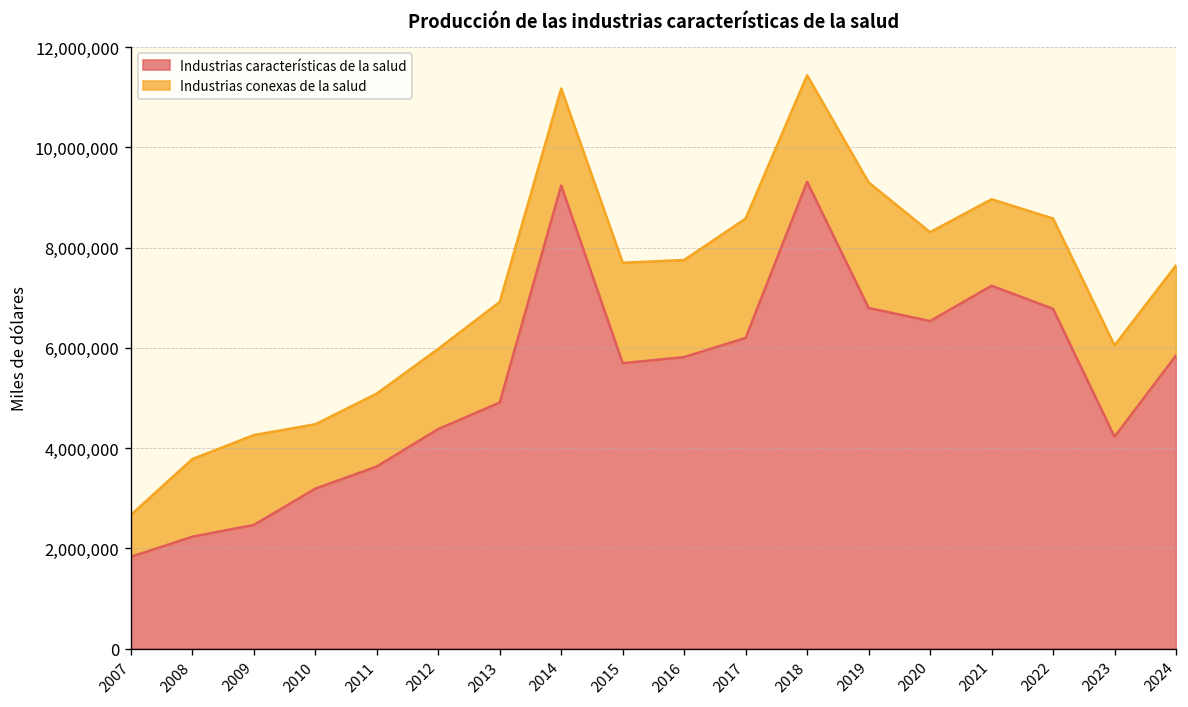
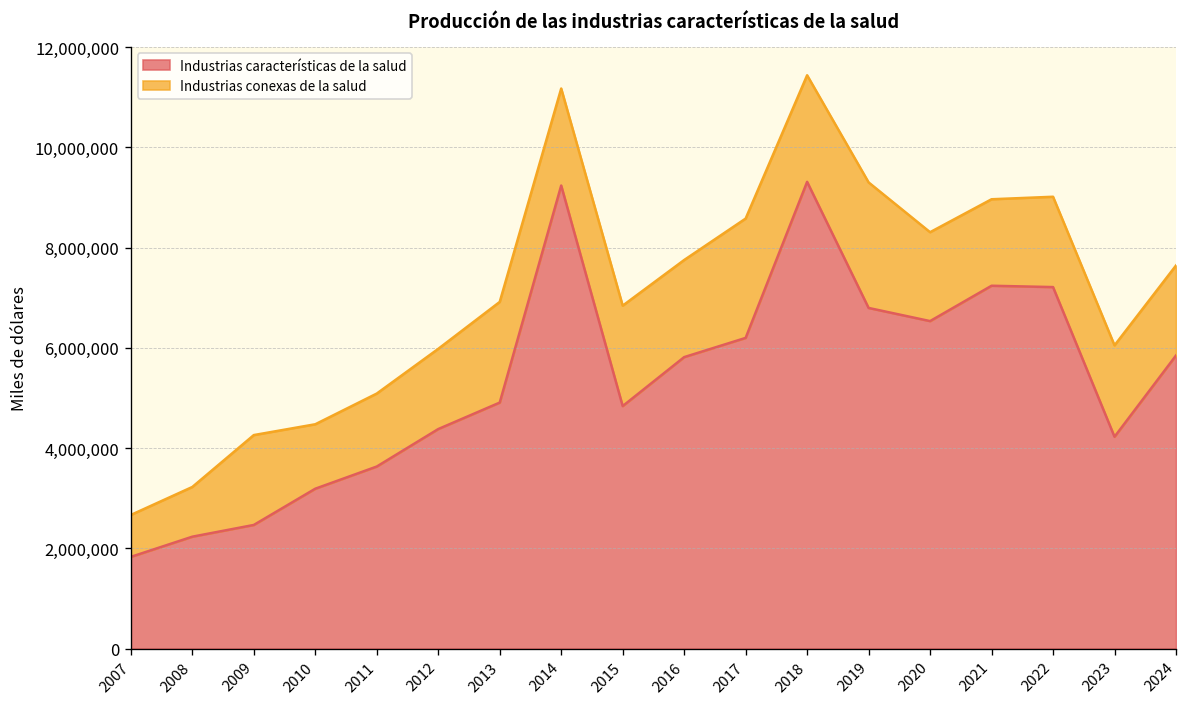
  {
    "Industrias características de la salud": {
      "2007": "1,800,000",
      "2008": "2,200,000",
      "2009": "2,500,000",
      "2010": "3,200,000",
      "2011": "3,600,000",
      "2012": "4,400,000",
      "2013": "4,900,000",
      "2014": "9,200,000",
-     "2015": "5,700,000",
+     "2015": "4,800,000",
      "2016": "5,800,000",
      "2017": "6,200,000",
      "2018": "9,300,000",
      "2019": "6,800,000",
      "2020": "6,500,000",
      "2021": "7,200,000",
-     "2022": "6,800,000",
+     "2022": "7,200,000",
      "2023": "4,200,000",
      "2024": "5,800,000"
    },
    "Industrias conexas de la salud": {
      "2007": "800,000",
-     "2008": "1,500,000",
+     "2008": "1,000,000",
      "2009": "1,800,000",
      "2010": "1,300,000",
      "2011": "1,500,000",
      "2012": "1,600,000",
      "2013": "2,000,000",
      "2014": "1,900,000",
      "2015": "2,000,000",
      "2016": "1,900,000",
      "2017": "2,400,000",
      "2018": "2,100,000",
      "2019": "2,500,000",
      "2020": "1,800,000",
      "2021": "1,700,000",
      "2022": "1,800,000",
      "2023": "1,800,000",
      "2024": "1,800,000"
    }
  }
